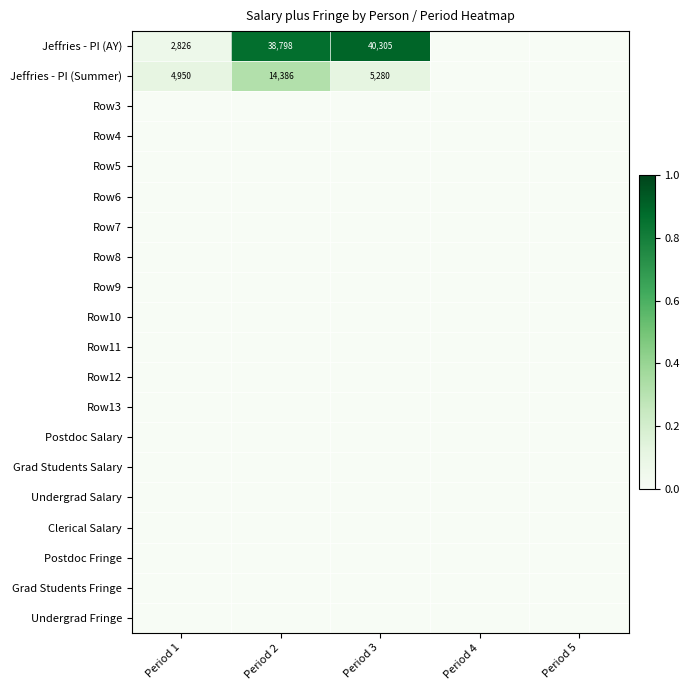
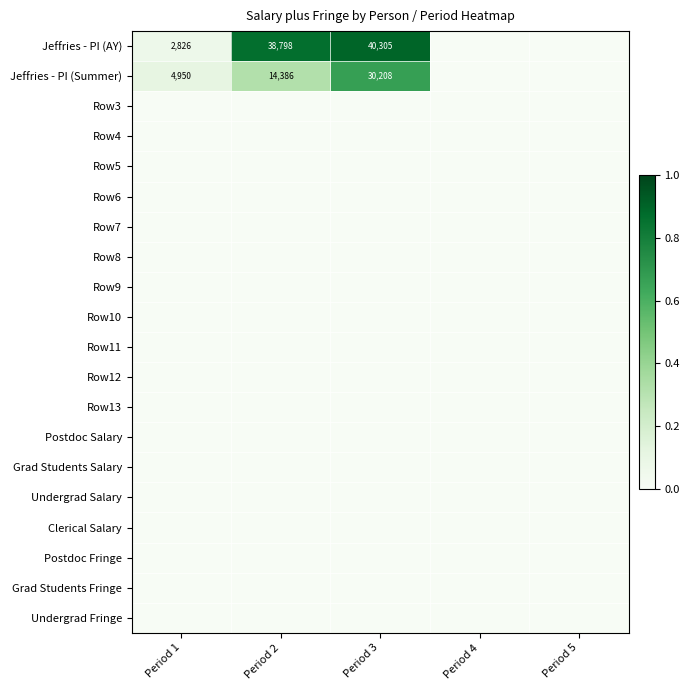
  {
    "Jeffries - PI (AY)": {
      "Period 1": "2,826",
      "Period 2": "38,798",
      "Period 3": "40,305"
    },
    "Jeffries - PI (Summer)": {
      "Period 1": "4,950",
      "Period 2": "14,386",
-     "Period 3": "5,280"
+     "Period 3": "30,208"
    }
  }
